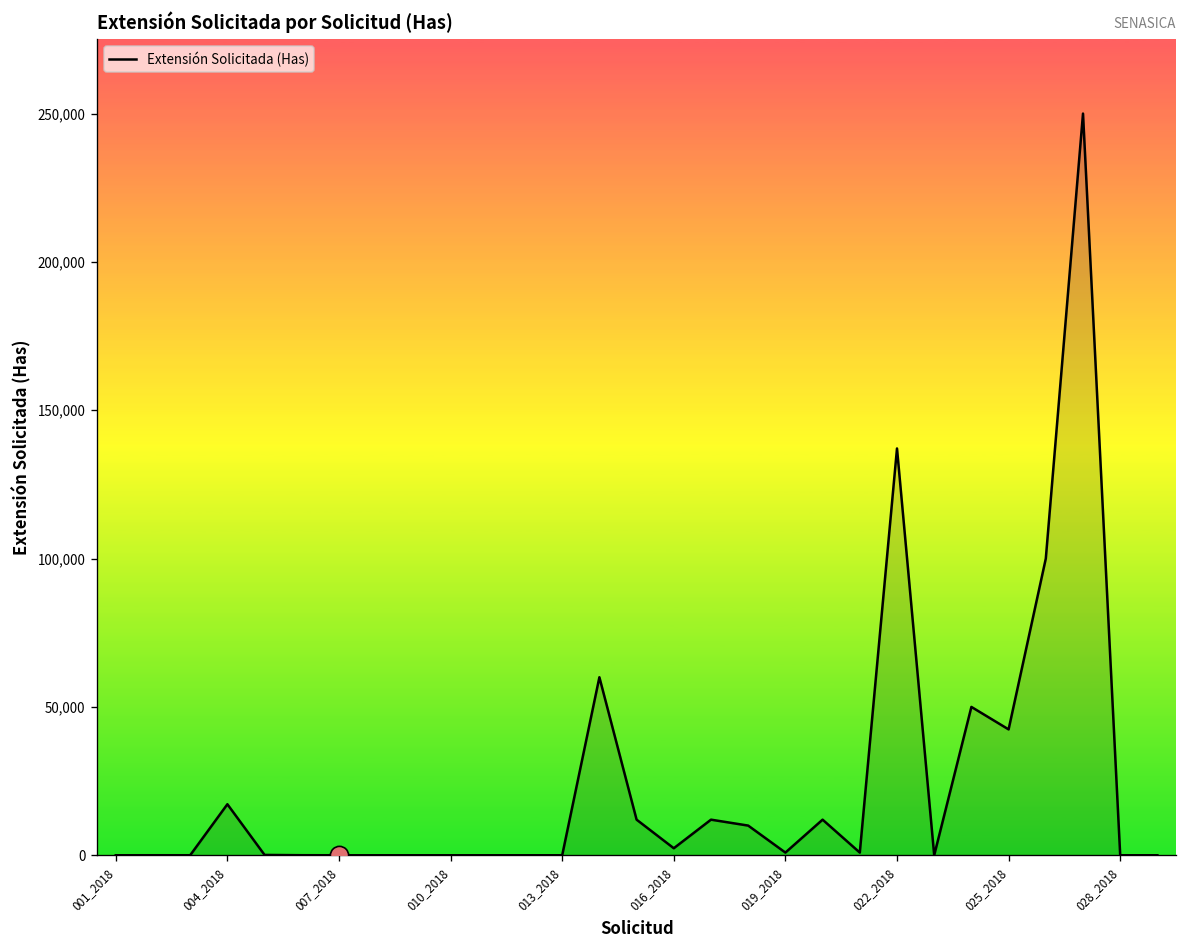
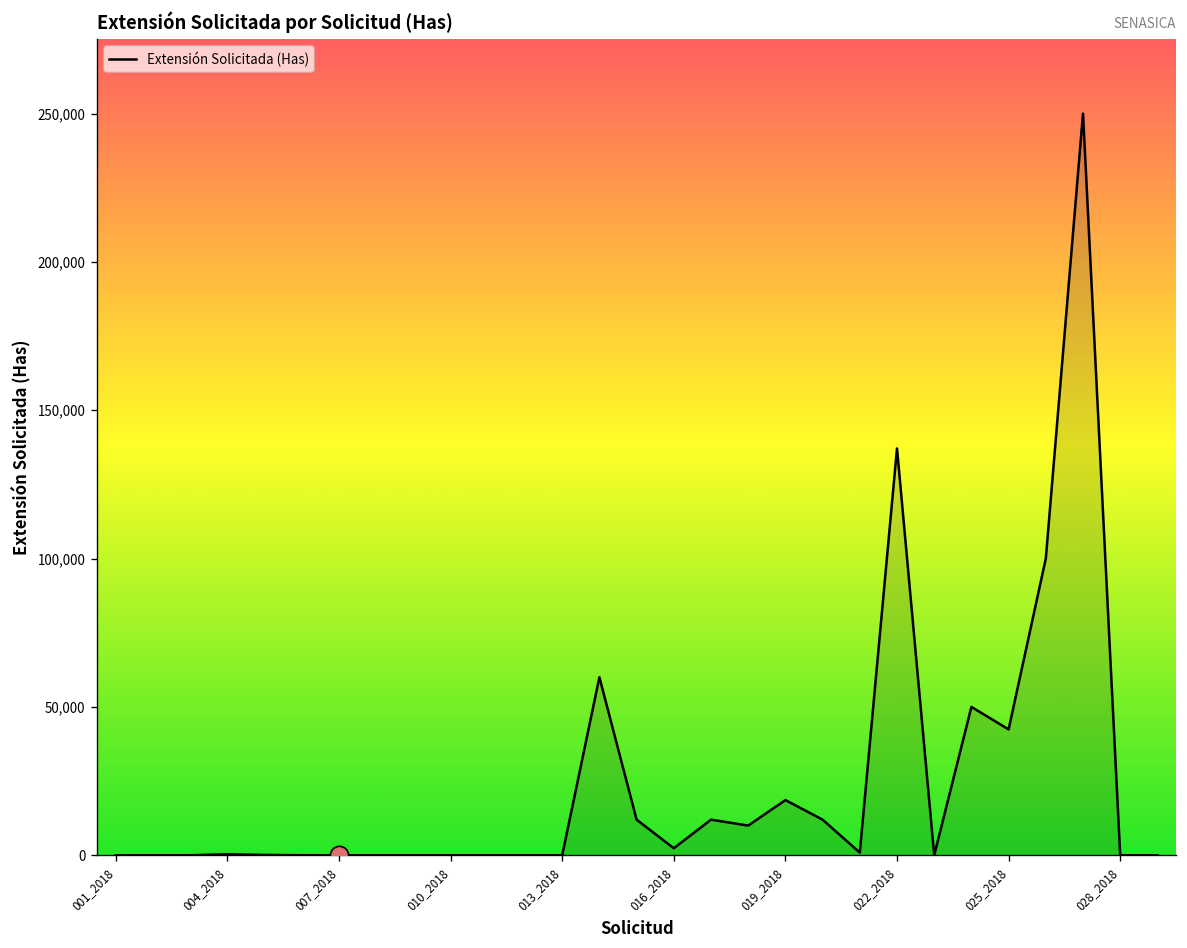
  {
    "Extensión Solicitada (Has)": {
      "001_2018": "0",
-     "004_2018": "17,000",
+     "004_2018": "0",
      "010_2018": "0",
      "013_2018": "0",
      "016_2018": "2,000",
-     "019_2018": "1,000",
+     "019_2018": "19,000",
      "022_2018": "137,000",
      "025_2018": "42,000",
      "028_2018": "0"
    }
  }
